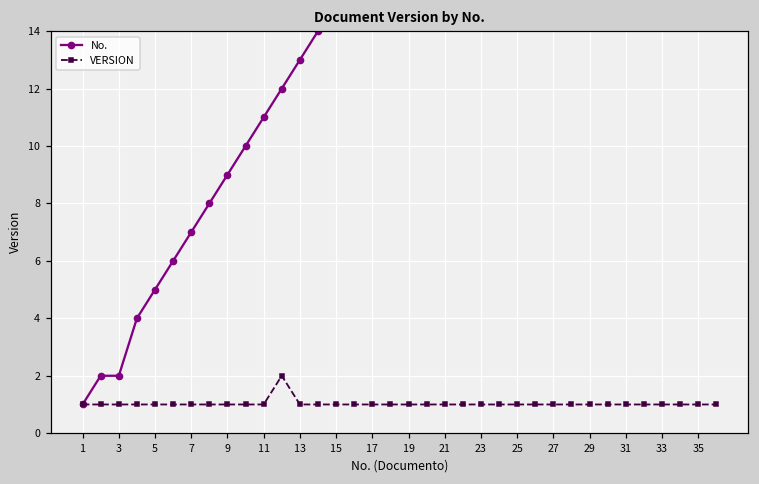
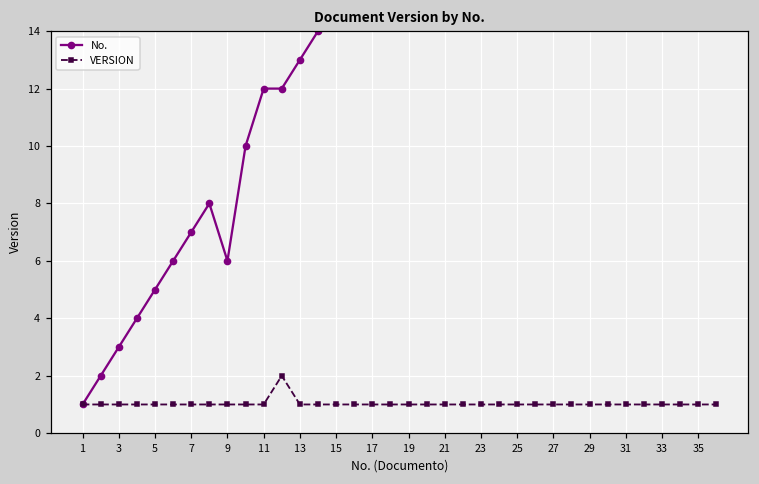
  {
    "No.": {
-     "3": 2,
+     "3": 3,
      "5": 5,
      "7": 7,
-     "9": 9,
-     "11": 11,
+     "9": 6,
+     "11": 12,
      "13": 13
    },
    "VERSION": {
      "3": 1,
      "5": 1,
      "7": 1,
      "9": 1,
      "11": 1,
      "13": 1,
      "15": 1,
      "17": 1,
      "19": 1,
      "21": 1,
      "23": 1,
      "25": 1,
      "27": 1,
      "29": 1,
      "31": 1,
      "33": 1,
      "35": 1
    }
  }
